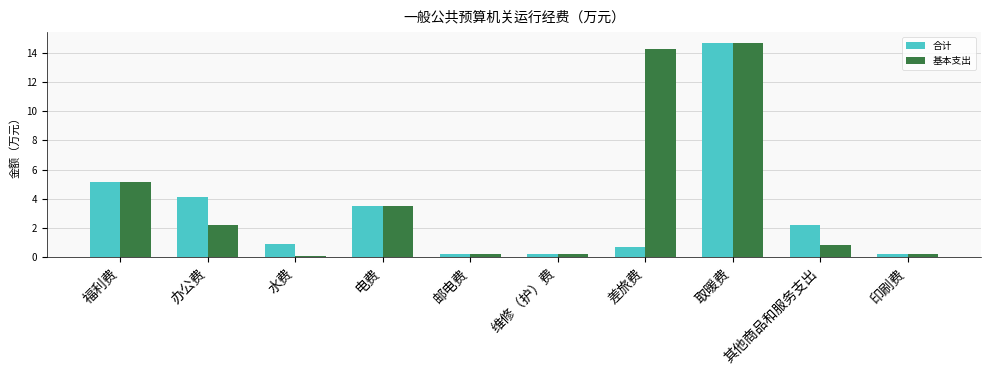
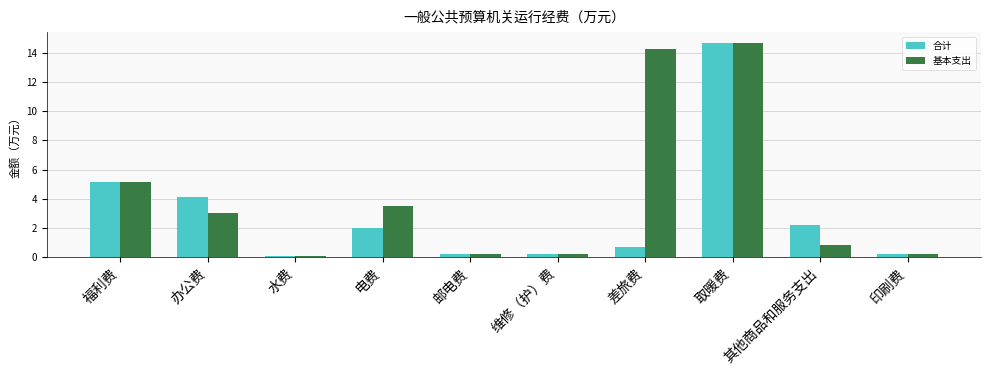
  {
    "合计": {
      "福利费": 5.2,
      "办公费": 4.1,
-     "水费": 0.9,
-     "电费": 3.5,
+     "水费": 0.1,
+     "电费": 2.0,
      "邮电费": 0.2,
      "维修（护）费": 0.2,
      "差旅费": 0.7,
      "取暖费": 14.7,
      "其他商品和服务支出": 2.2,
      "印刷费": 0.2
    },
    "基本支出": {
      "福利费": 5.2,
-     "办公费": 2.2,
+     "办公费": 3.0,
      "电费": 3.5,
      "邮电费": 0.2,
      "维修（护）费": 0.2,
      "差旅费": 14.3,
      "取暖费": 14.7,
      "其他商品和服务支出": 0.9,
      "印刷费": 0.2
    }
  }
